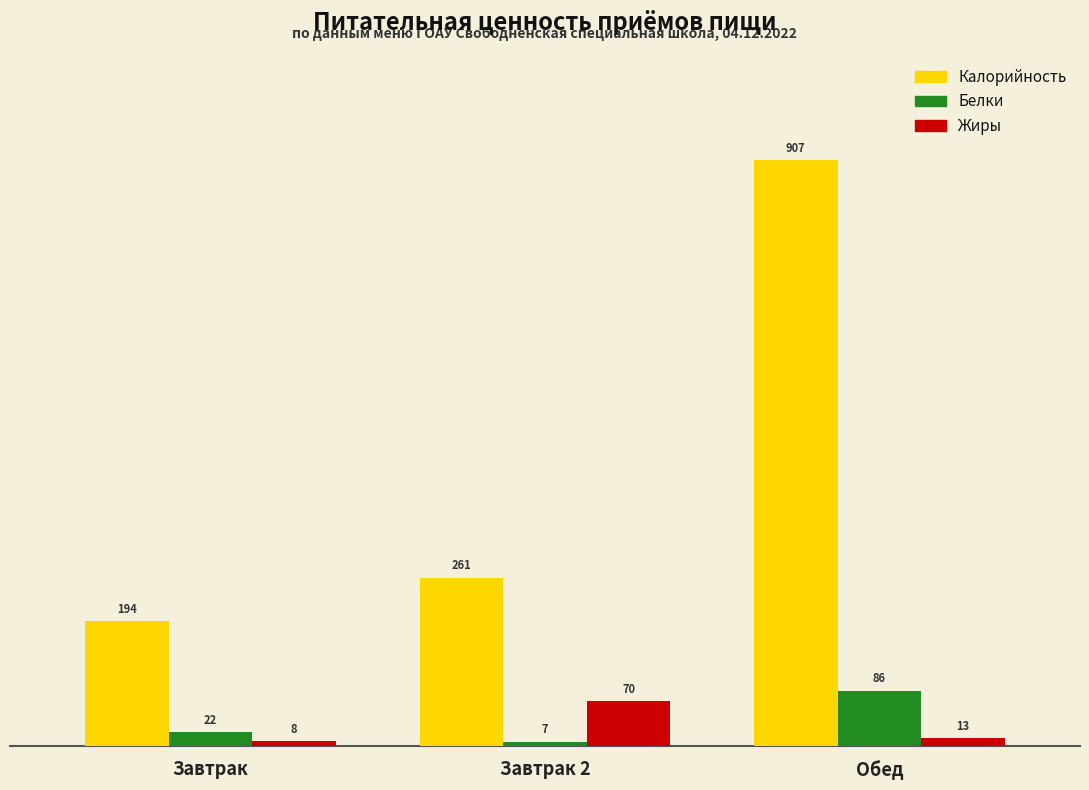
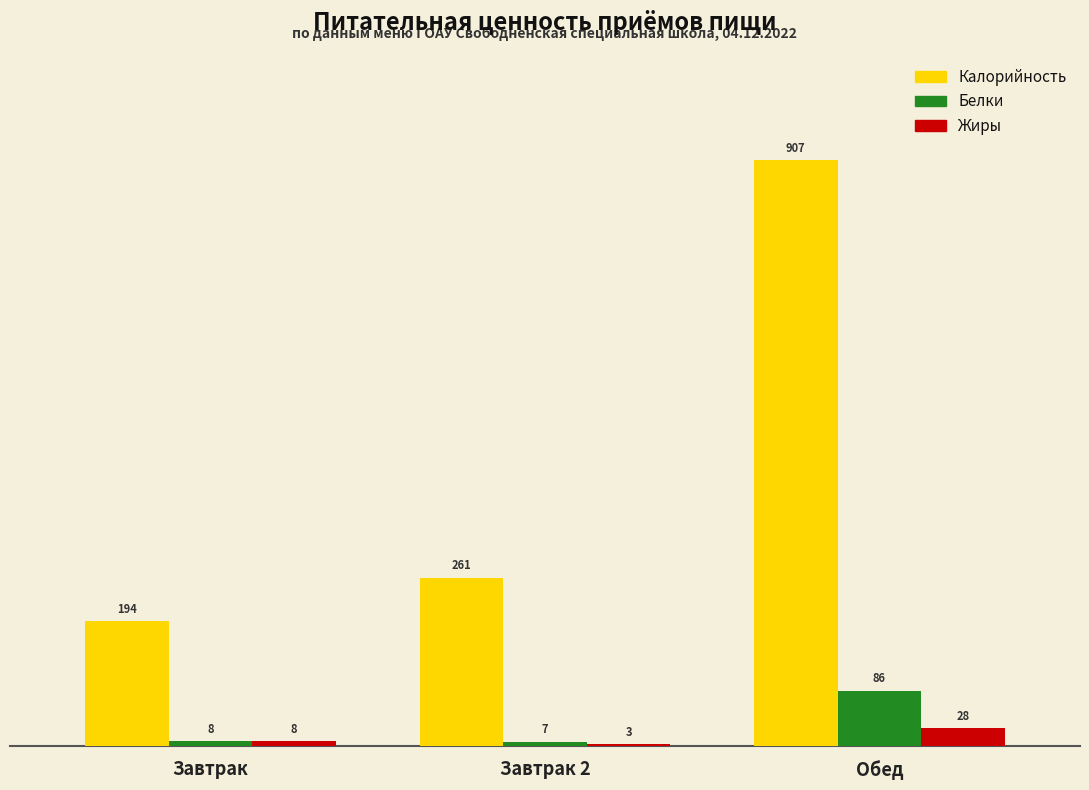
  {
    "Калорийность": {
      "Завтрак": 194,
      "Завтрак 2": 261,
      "Обед": 907
    },
    "Белки": {
-     "Завтрак": 22,
+     "Завтрак": 8,
      "Завтрак 2": 7,
      "Обед": 86
    },
    "Жиры": {
      "Завтрак": 8,
-     "Завтрак 2": 70,
-     "Обед": 13
+     "Завтрак 2": 3,
+     "Обед": 28
    }
  }
